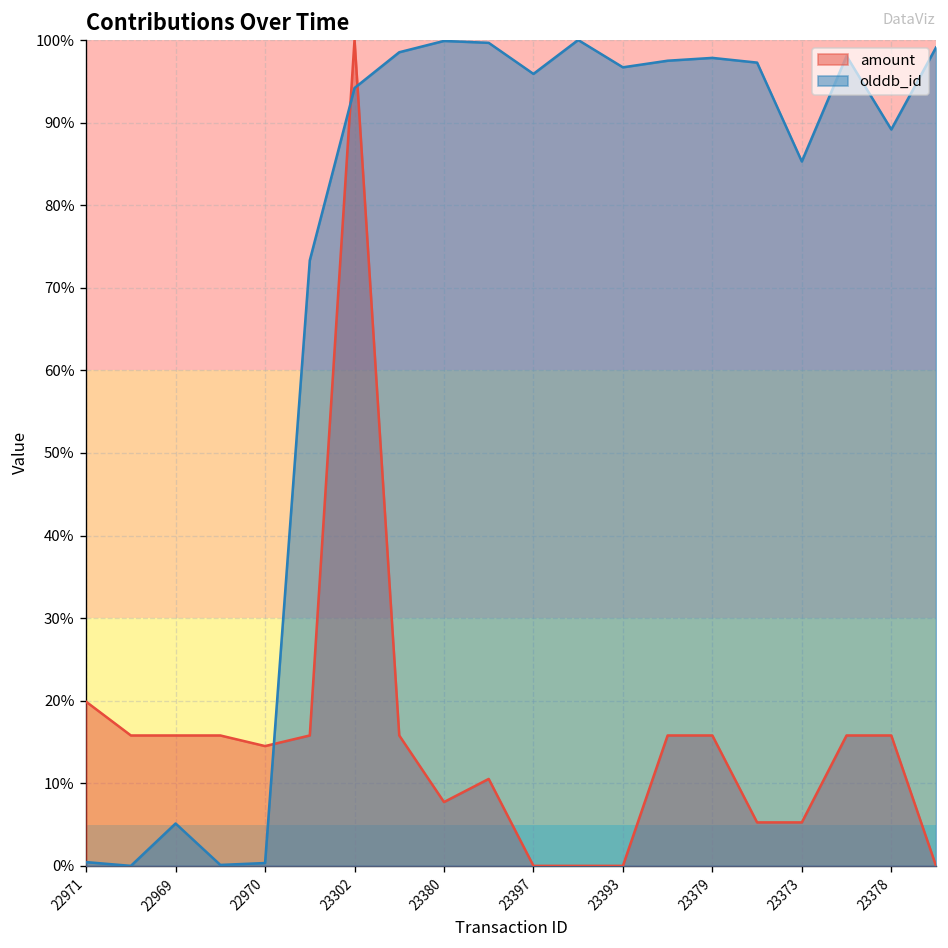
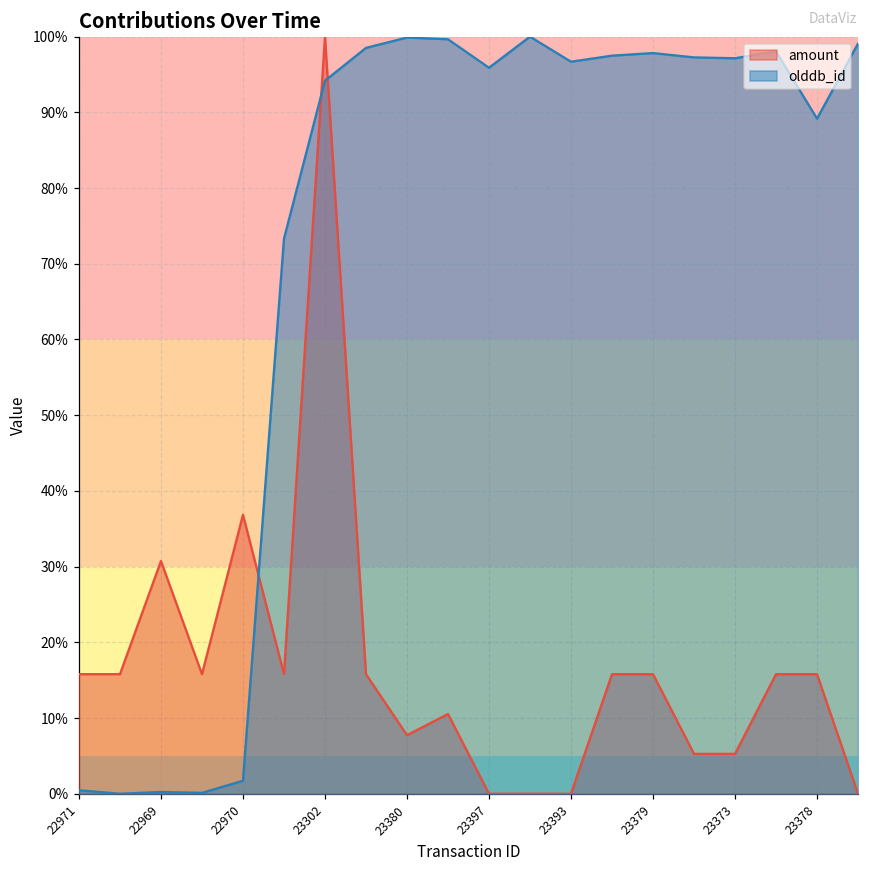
  {
    "amount": {
-     "22971": "20%",
-     "22969": "16%",
-     "22970": "15%",
+     "22971": "16%",
+     "22969": "31%",
+     "22970": "37%",
      "23302": "100%",
      "23380": "8%",
      "23397": "0%",
      "23393": "0%",
      "23379": "16%",
      "23373": "5%",
      "23378": "16%"
    },
    "olddb_id": {
      "22971": "0%",
-     "22969": "5%",
-     "22970": "0%",
+     "22969": "0%",
+     "22970": "2%",
      "23302": "94%",
      "23380": "100%",
      "23397": "96%",
      "23393": "97%",
      "23379": "98%",
-     "23373": "85%",
+     "23373": "97%",
      "23378": "89%"
    }
  }
